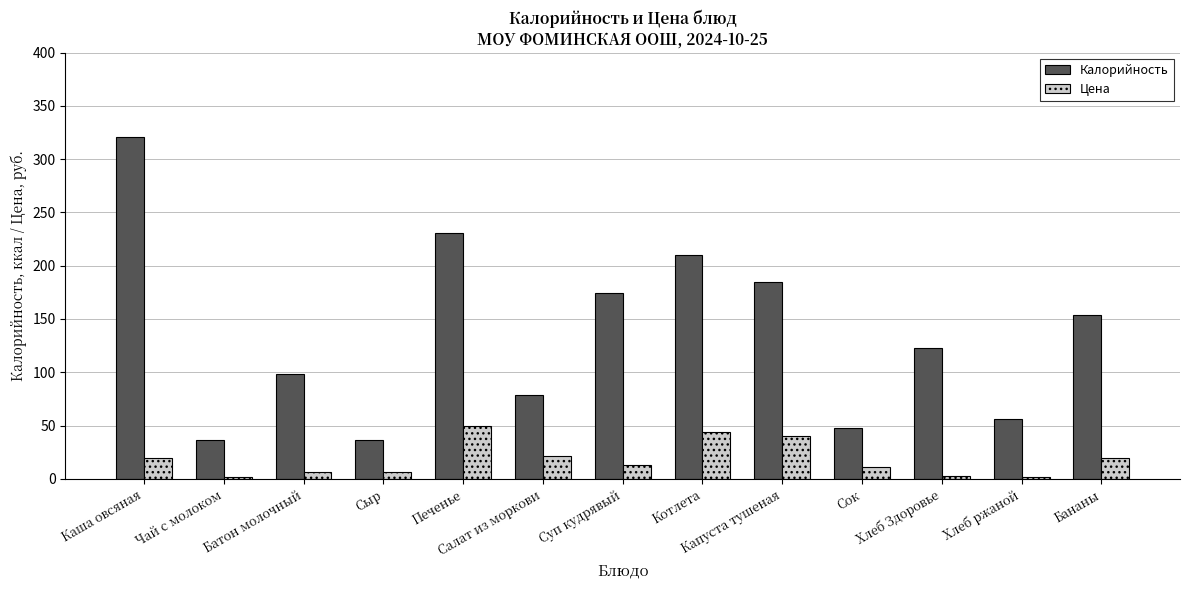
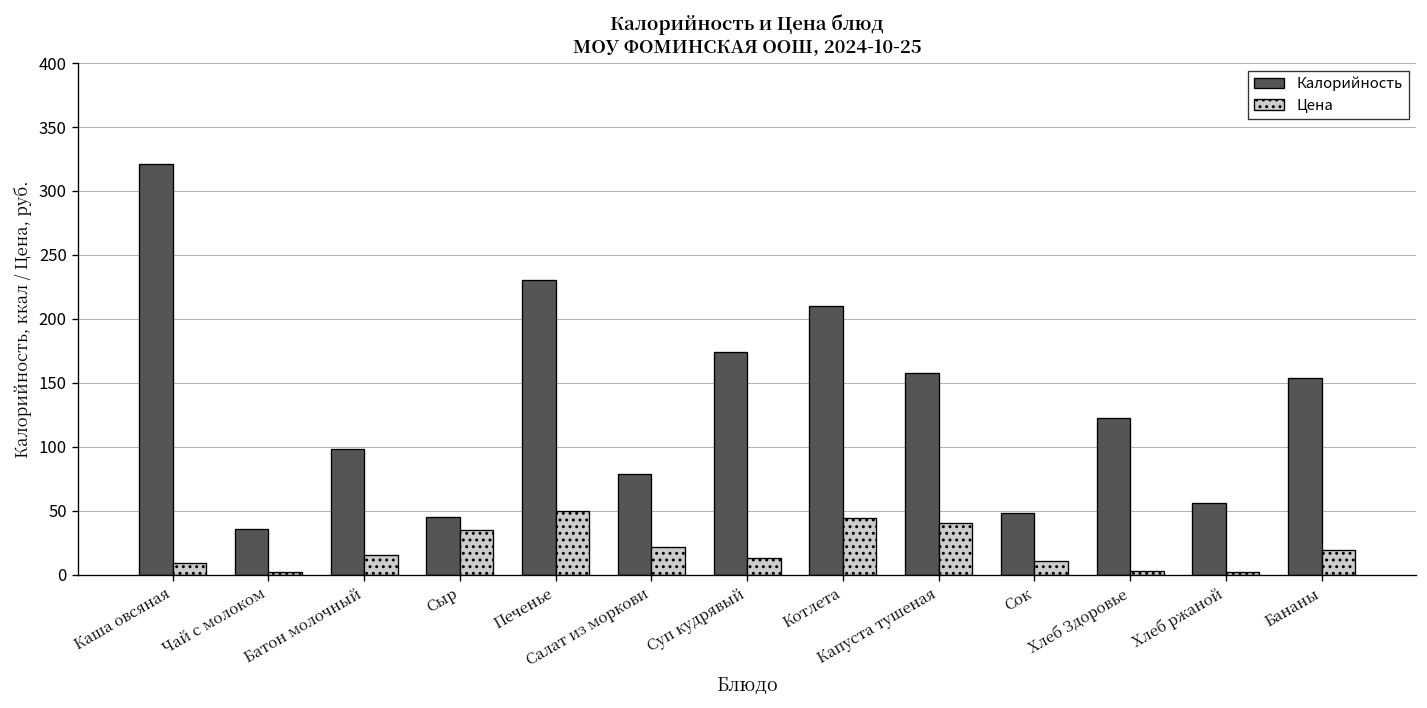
  {
    "Калорийность": {
      "Каша овсяная": 321,
      "Чай с молоком": 36,
      "Батон молочный": 98,
-     "Сыр": 36,
+     "Сыр": 45,
      "Печенье": 231,
      "Салат из моркови": 79,
      "Суп кудрявый": 174,
      "Котлета": 210,
-     "Капуста тушеная": 185,
+     "Капуста тушеная": 158,
      "Сок": 48,
      "Хлеб Здоровье": 123,
      "Хлеб ржаной": 56,
      "Бананы": 154
    },
    "Цена": {
-     "Каша овсяная": 19,
-     "Батон молочный": 6,
-     "Сыр": 7,
+     "Каша овсяная": 9,
+     "Батон молочный": 16,
+     "Сыр": 35,
      "Печенье": 50,
      "Салат из моркови": 21,
      "Суп кудрявый": 13,
      "Котлета": 44,
      "Капуста тушеная": 40,
      "Сок": 11,
      "Хлеб Здоровье": 3,
      "Бананы": 20
    }
  }
